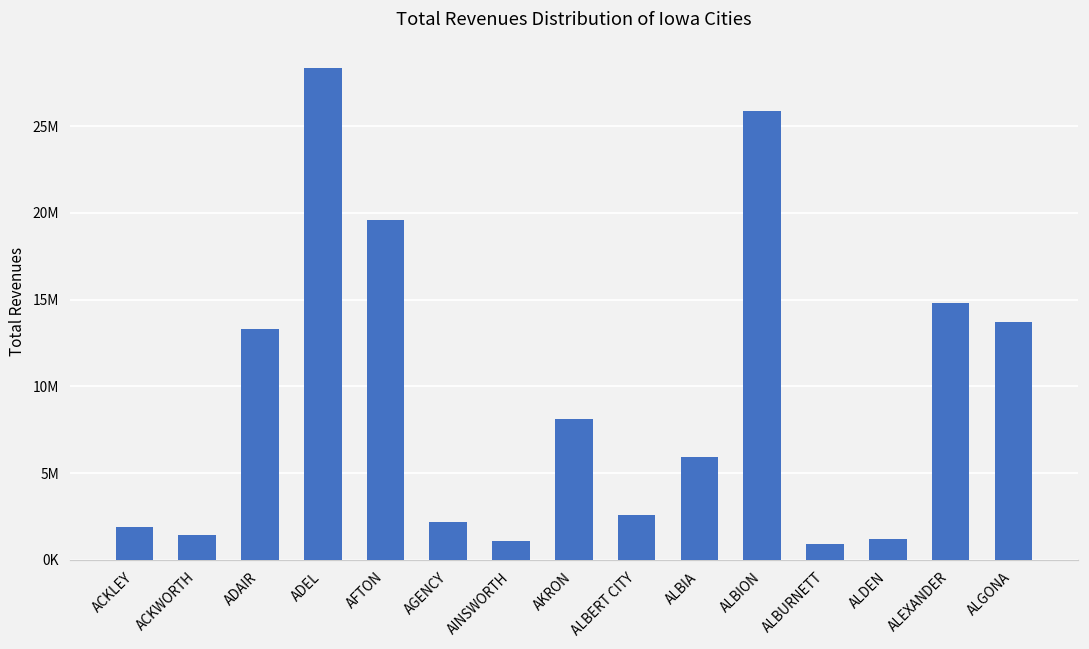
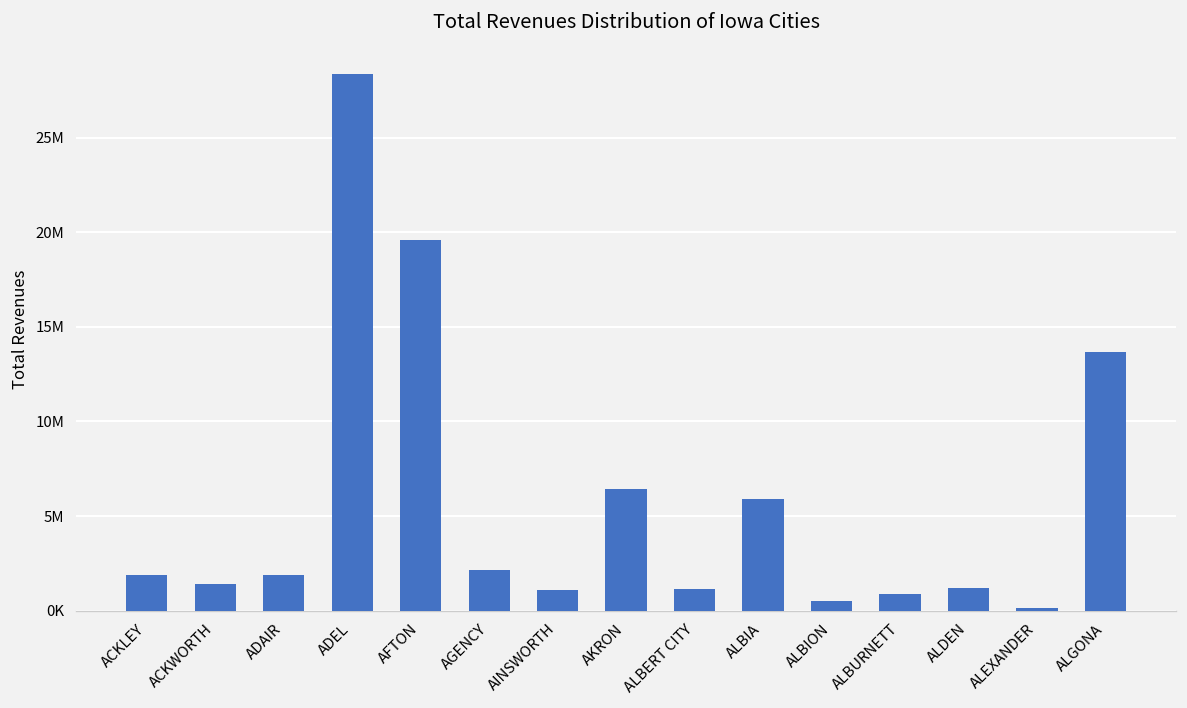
  {
    "ACKLEY": 1900000,
    "ACKWORTH": 1400000,
-   "ADAIR": 13300000,
+   "ADAIR": 1900000,
    "ADEL": 28300000,
    "AFTON": 19600000,
    "AGENCY": 2100000,
    "AINSWORTH": 1100000,
-   "AKRON": 8100000,
-   "ALBERT CITY": 2600000,
+   "AKRON": 6400000,
+   "ALBERT CITY": 1100000,
    "ALBIA": 5900000,
-   "ALBION": 25900000,
+   "ALBION": 500000,
    "ALBURNETT": 900000,
    "ALDEN": 1200000,
-   "ALEXANDER": 14800000,
+   "ALEXANDER": 200000,
    "ALGONA": 13700000
  }
